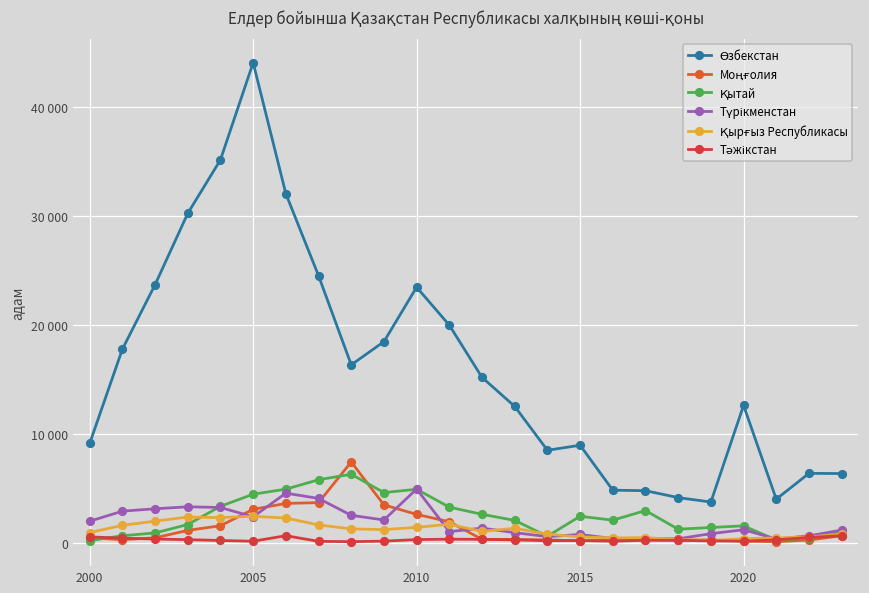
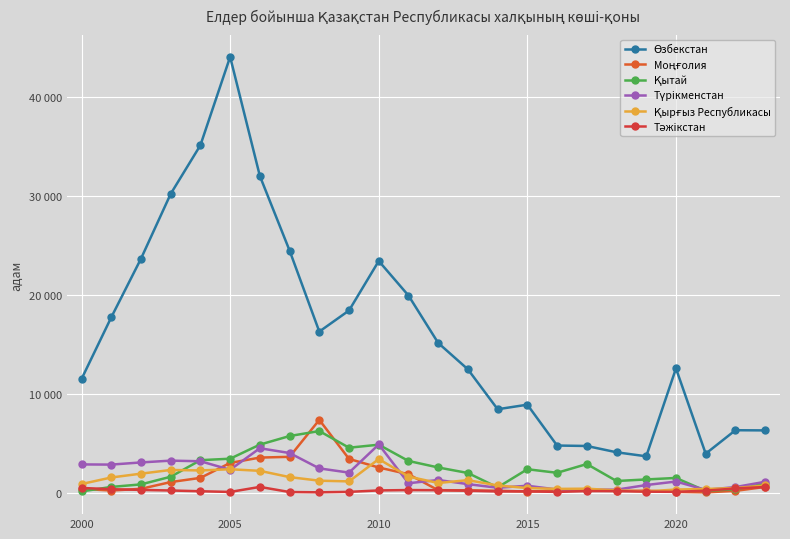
  {
    "Өзбекстан": {
-     "2000": 9000,
+     "2000": 12000,
      "2005": 44000,
      "2010": 23000,
      "2015": 9000,
      "2020": 13000
    },
    "Қытай": {
      "2000": 0,
-     "2005": 4000,
+     "2005": 3000,
      "2015": 2000,
      "2020": 2000
    },
    "Түрікменстан": {
-     "2000": 2000,
+     "2000": 3000,
      "2020": 1000
    },
    "Қырғыз Республикасы": {
      "2000": 1000,
-     "2010": 1000
+     "2010": 3000
    }
  }
